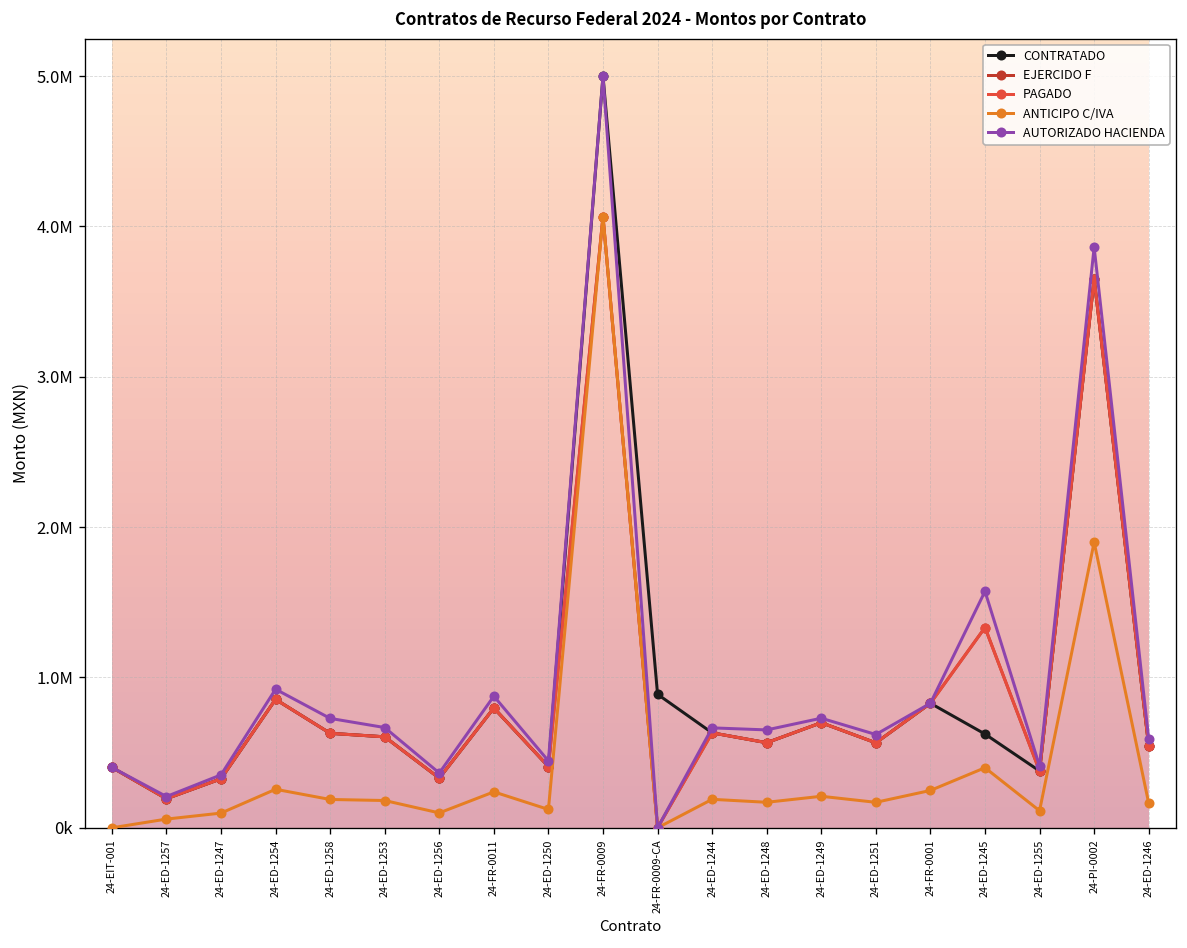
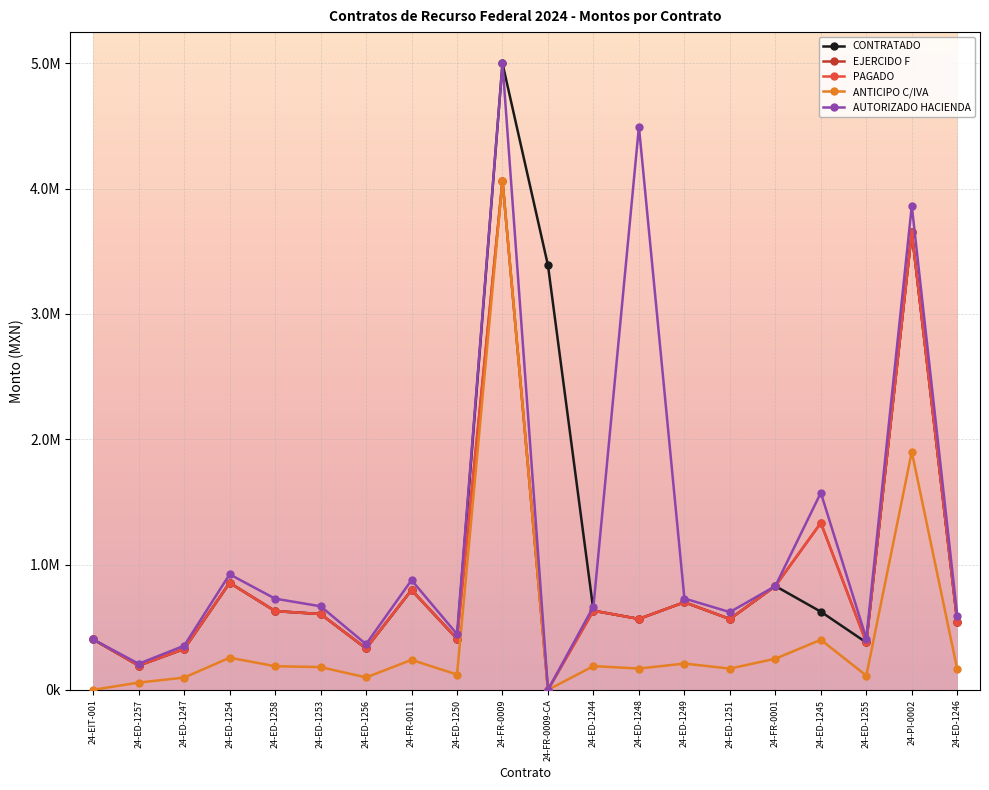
  {
    "CONTRATADO": {
-     "24-FR-0009-CA": 890000,
+     "24-FR-0009-CA": 3390000,
      "24-ED-1245": 620000
    },
    "AUTORIZADO HACIENDA": {
      "24-ED-1247": 350000,
      "24-ED-1254": 920000,
      "24-ED-1258": 730000,
      "24-ED-1253": 670000,
      "24-ED-1256": 360000,
      "24-FR-0011": 880000,
      "24-ED-1250": 440000,
      "24-ED-1244": 660000,
-     "24-ED-1248": 650000,
+     "24-ED-1248": 4500000,
      "24-ED-1249": 730000,
      "24-ED-1251": 620000,
      "24-ED-1245": 1570000,
      "24-ED-1255": 410000,
      "24-PI-0002": 3860000,
      "24-ED-1246": 590000
    }
  }
